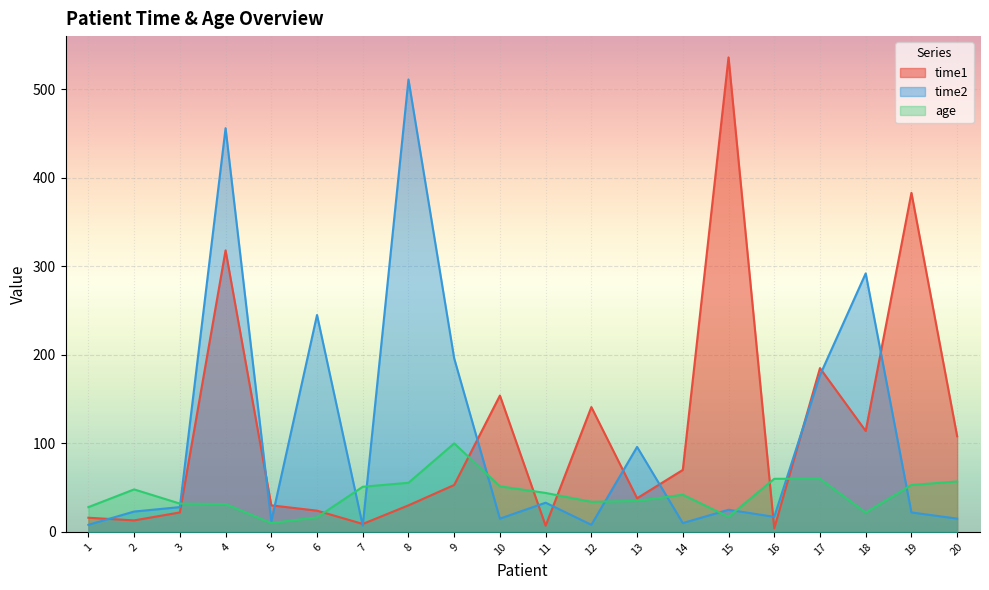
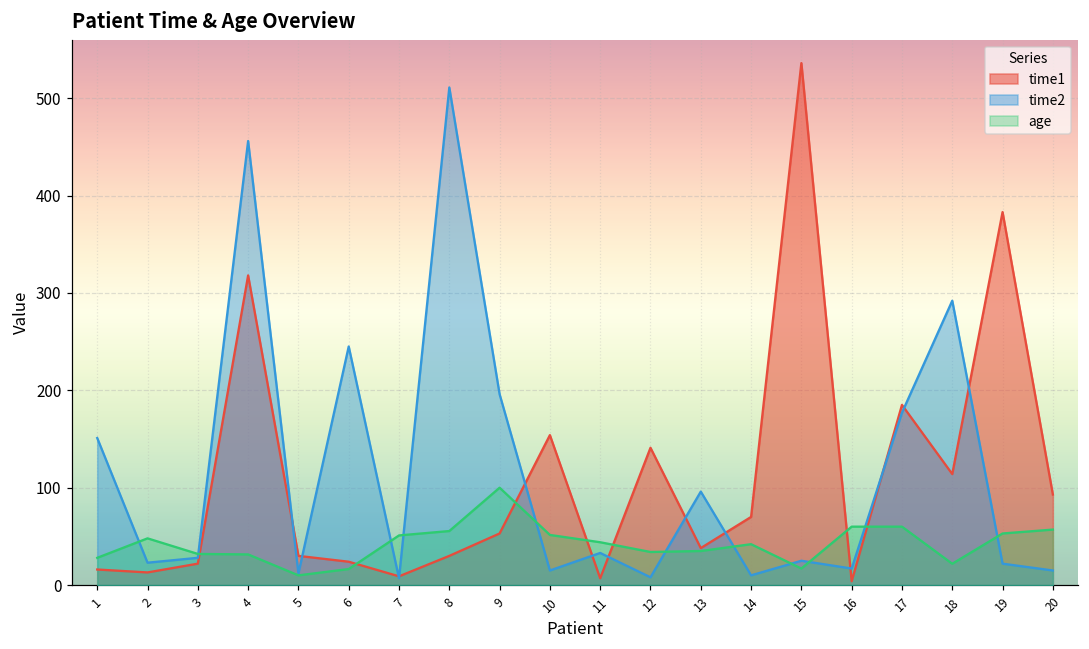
  {
    "time1": {
      "1": 20,
      "2": 10,
      "3": 20,
      "4": 320,
      "5": 30,
      "6": 20,
      "8": 30,
      "9": 50,
      "10": 150,
      "11": 10,
      "12": 140,
      "13": 40,
      "14": 70,
      "15": 540,
      "16": 0,
      "17": 190,
      "18": 110,
      "19": 380,
-     "20": 110
+     "20": 90
    },
    "time2": {
-     "1": 10,
+     "1": 150,
      "2": 20,
      "3": 30,
      "4": 460,
      "6": 250,
      "8": 510,
      "9": 200,
      "10": 20,
      "11": 30,
      "12": 10,
      "13": 100,
      "14": 10,
      "15": 30,
      "16": 20,
      "17": 180,
      "18": 290,
      "19": 20,
      "20": 20
    },
    "age": {
      "1": 30,
      "2": 50,
      "3": 30,
      "4": 30,
      "6": 20,
      "7": 50,
      "8": 60,
      "9": 100,
      "10": 50,
      "11": 40,
      "12": 30,
      "13": 40,
      "14": 40,
      "15": 20,
      "16": 60,
      "17": 60,
      "18": 20,
      "19": 50,
      "20": 60
    }
  }
